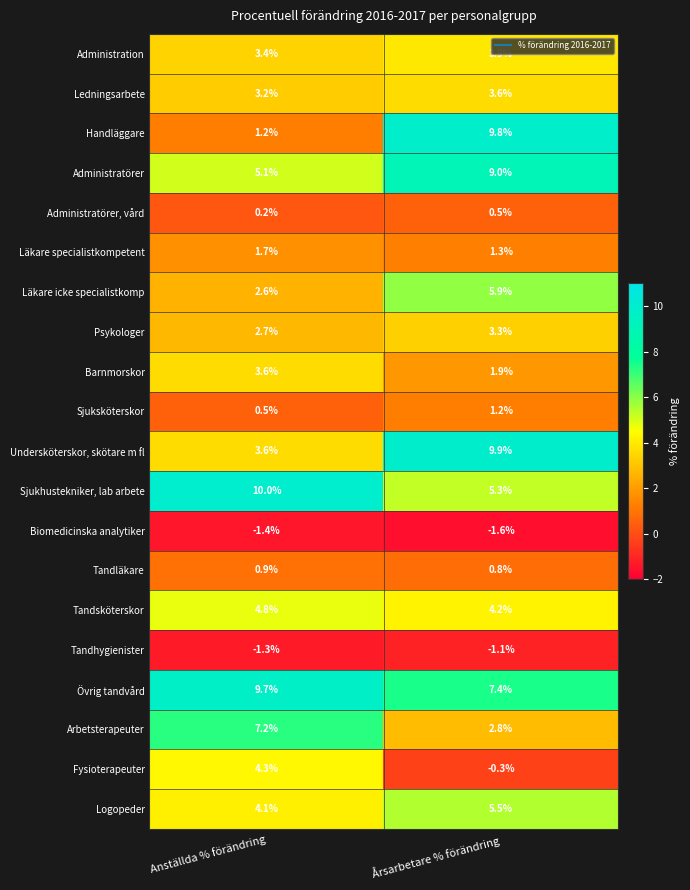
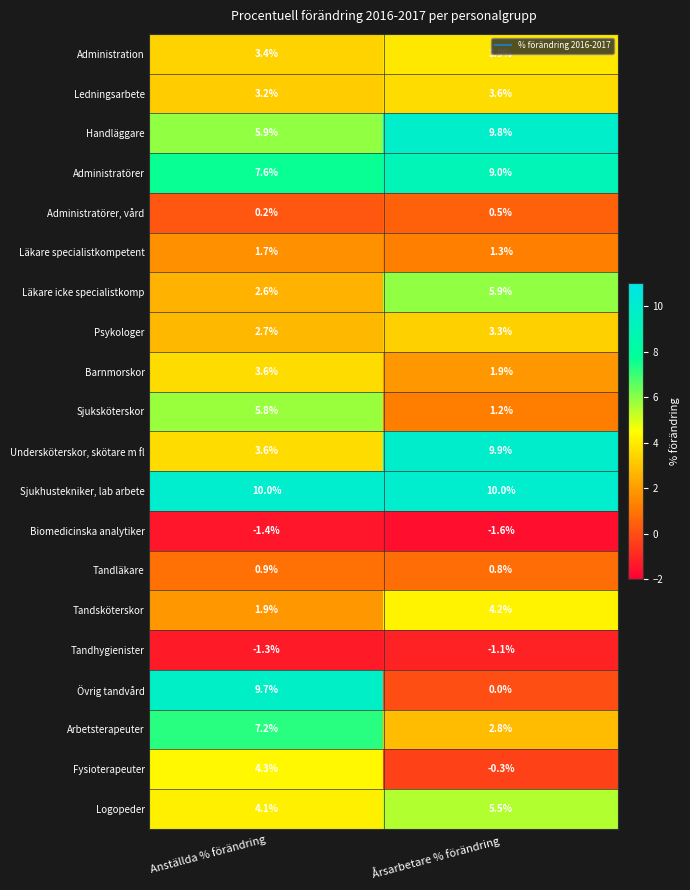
  {
    "Administration": {
      "Anställda % förändring": "3.4%"
    },
    "Ledningsarbete": {
      "Anställda % förändring": "3.2%",
      "Årsarbetare % förändring": "3.6%"
    },
    "Handläggare": {
-     "Anställda % förändring": "1.2%",
+     "Anställda % förändring": "5.9%",
      "Årsarbetare % förändring": "9.8%"
    },
    "Administratörer": {
-     "Anställda % förändring": "5.1%",
+     "Anställda % förändring": "7.6%",
      "Årsarbetare % förändring": "9.0%"
    },
    "Administratörer, vård": {
      "Anställda % förändring": "0.2%",
      "Årsarbetare % förändring": "0.5%"
    },
    "Läkare specialistkompetent": {
      "Anställda % förändring": "1.7%",
      "Årsarbetare % förändring": "1.3%"
    },
    "Läkare icke specialistkomp": {
      "Anställda % förändring": "2.6%",
      "Årsarbetare % förändring": "5.9%"
    },
    "Psykologer": {
      "Anställda % förändring": "2.7%",
      "Årsarbetare % förändring": "3.3%"
    },
    "Barnmorskor": {
      "Anställda % förändring": "3.6%",
      "Årsarbetare % förändring": "1.9%"
    },
    "Sjuksköterskor": {
-     "Anställda % förändring": "0.5%",
+     "Anställda % förändring": "5.8%",
      "Årsarbetare % förändring": "1.2%"
    },
    "Undersköterskor, skötare m fl": {
      "Anställda % förändring": "3.6%",
      "Årsarbetare % förändring": "9.9%"
    },
    "Sjukhustekniker, lab arbete": {
      "Anställda % förändring": "10.0%",
-     "Årsarbetare % förändring": "5.3%"
+     "Årsarbetare % förändring": "10.0%"
    },
    "Biomedicinska analytiker": {
      "Anställda % förändring": "-1.4%",
      "Årsarbetare % förändring": "-1.6%"
    },
    "Tandläkare": {
      "Anställda % förändring": "0.9%",
      "Årsarbetare % förändring": "0.8%"
    },
    "Tandsköterskor": {
-     "Anställda % förändring": "4.8%",
+     "Anställda % förändring": "1.9%",
      "Årsarbetare % förändring": "4.2%"
    },
    "Tandhygienister": {
      "Anställda % förändring": "-1.3%",
      "Årsarbetare % förändring": "-1.1%"
    },
    "Övrig tandvård": {
      "Anställda % förändring": "9.7%",
-     "Årsarbetare % förändring": "7.4%"
+     "Årsarbetare % förändring": "0.0%"
    },
    "Arbetsterapeuter": {
      "Anställda % förändring": "7.2%",
      "Årsarbetare % förändring": "2.8%"
    },
    "Fysioterapeuter": {
      "Anställda % förändring": "4.3%",
      "Årsarbetare % förändring": "-0.3%"
    },
    "Logopeder": {
      "Anställda % förändring": "4.1%",
      "Årsarbetare % förändring": "5.5%"
    }
  }
